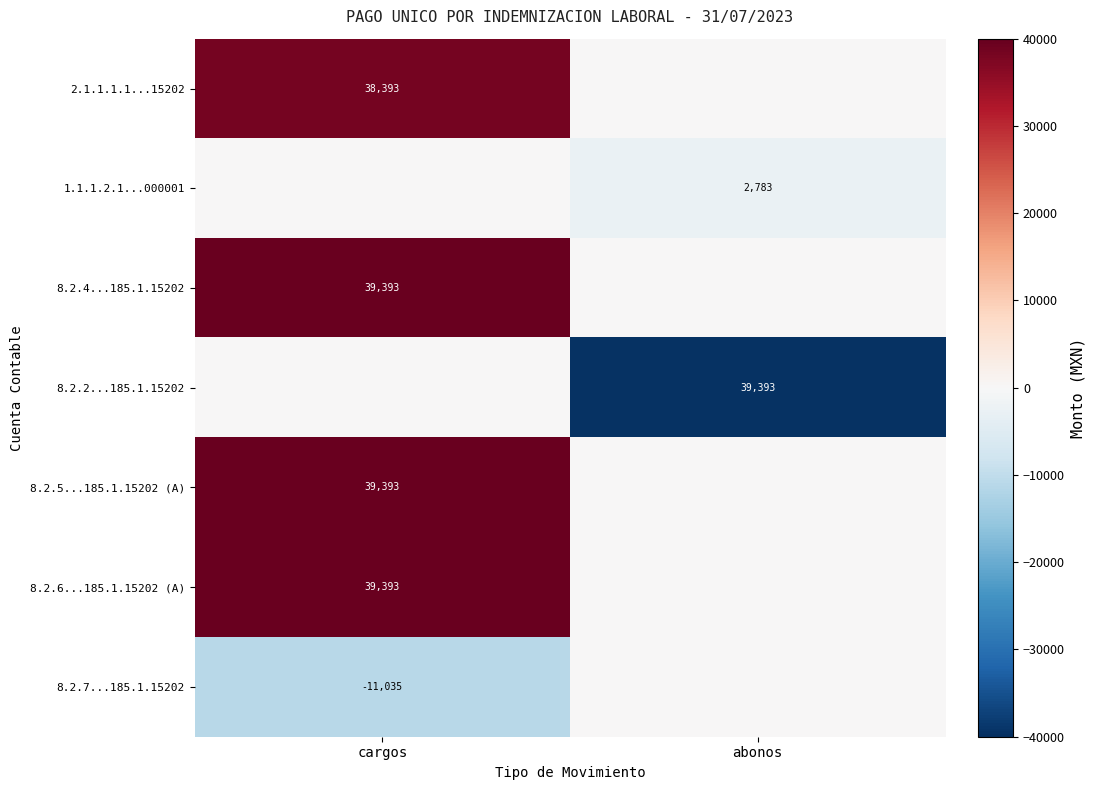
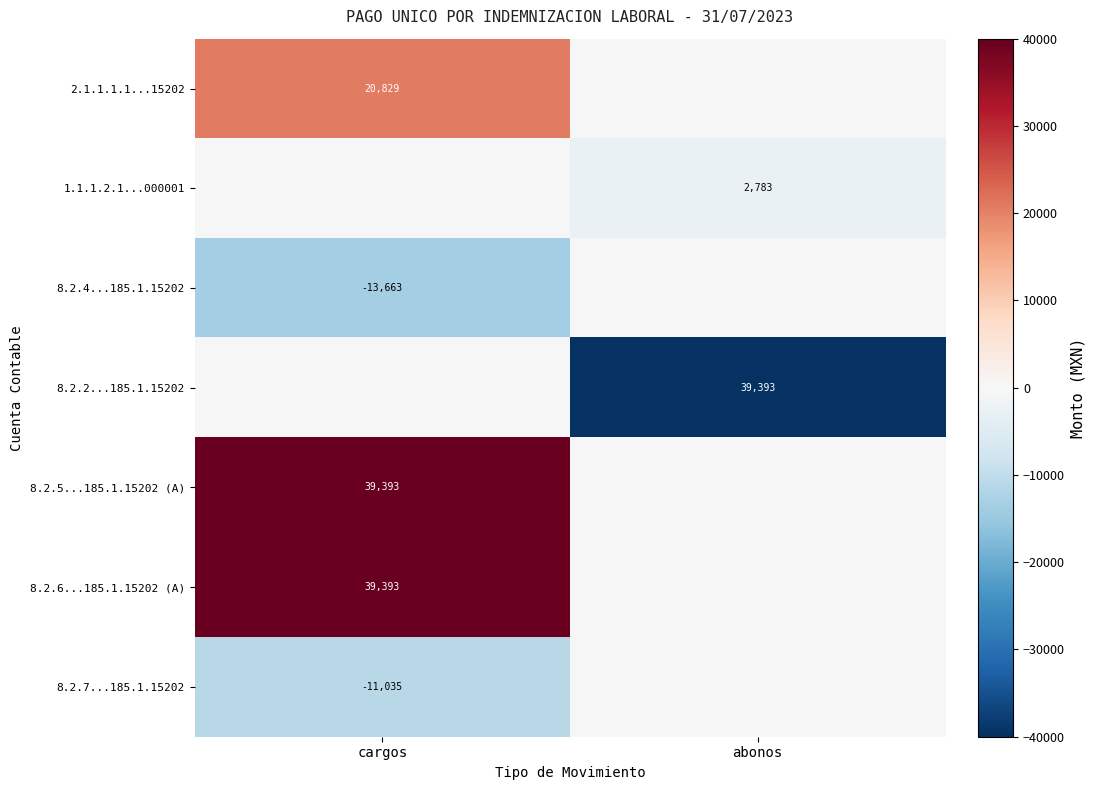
  {
    "2.1.1.1.1...15202": {
-     "cargos": "38,393"
+     "cargos": "20,829"
    },
    "1.1.1.2.1...000001": {
      "abonos": "2,783"
    },
    "8.2.4...185.1.15202": {
-     "cargos": "39,393"
+     "cargos": "-13,663"
    },
    "8.2.2...185.1.15202": {
      "abonos": "39,393"
    },
    "8.2.5...185.1.15202 (A)": {
      "cargos": "39,393"
    },
    "8.2.6...185.1.15202 (A)": {
      "cargos": "39,393"
    },
    "8.2.7...185.1.15202": {
      "cargos": "-11,035"
    }
  }
